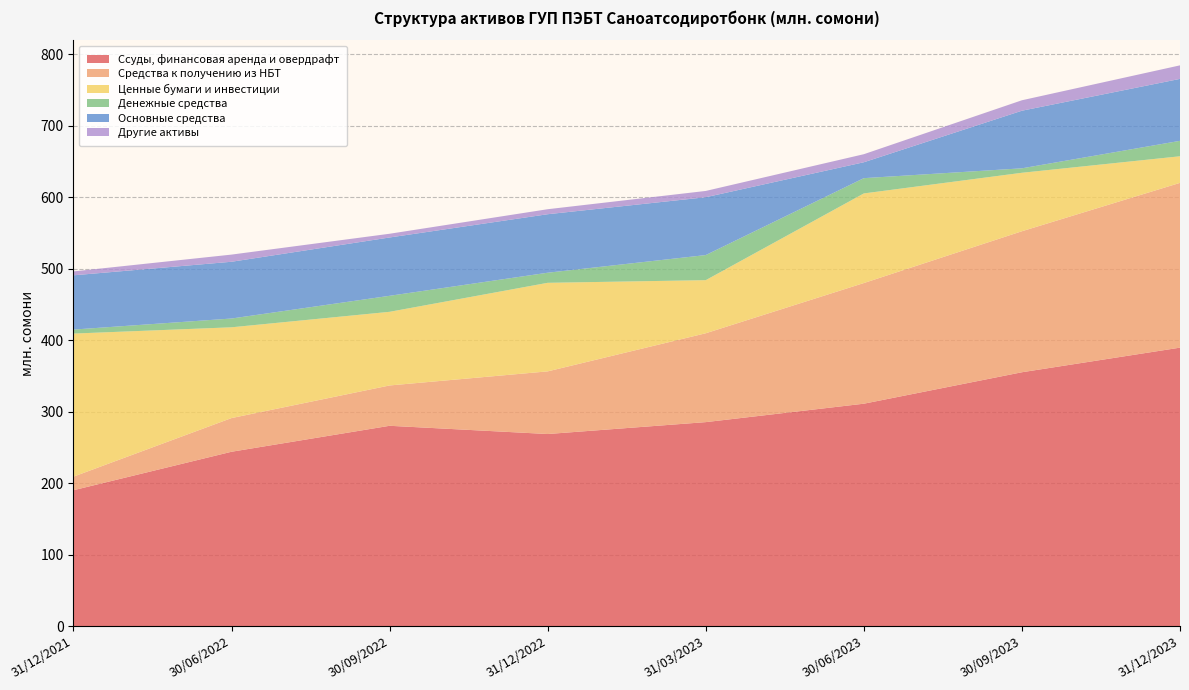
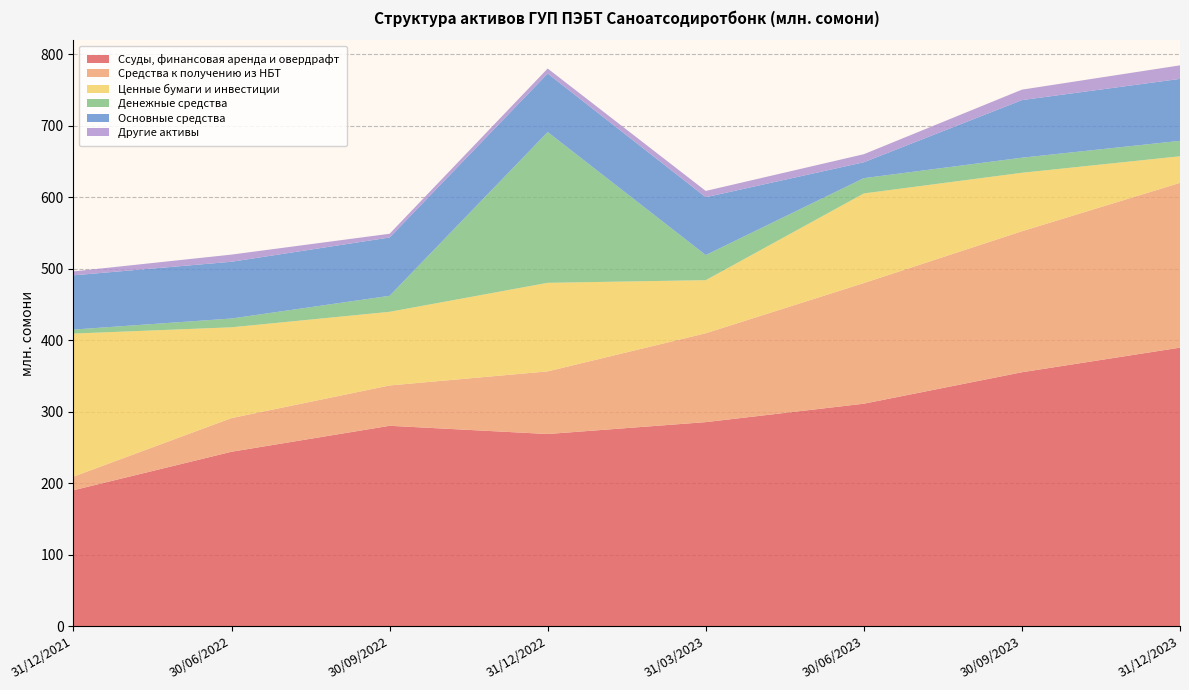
  {
    "Ссуды, финансовая аренда и овердрафт": {
      "31/12/2021": 190,
      "30/06/2022": 240,
      "30/09/2022": 280,
      "31/12/2022": 270,
      "31/03/2023": 290,
      "30/06/2023": 310,
      "30/09/2023": 360,
      "31/12/2023": 390
    },
    "Денежные средства": {
      "31/12/2021": 10,
      "30/06/2022": 10,
      "30/09/2022": 20,
-     "31/12/2022": 10,
+     "31/12/2022": 210,
      "31/03/2023": 40,
      "30/06/2023": 20,
-     "30/09/2023": 10,
+     "30/09/2023": 20,
      "31/12/2023": 20
    },
    "Основные средства": {
      "31/12/2021": 80,
      "30/06/2022": 80,
      "30/09/2022": 80,
      "31/12/2022": 80,
      "31/03/2023": 80,
      "30/06/2023": 20,
      "30/09/2023": 80,
      "31/12/2023": 90
    },
    "Другие активы": {
      "31/12/2021": 10,
      "30/06/2022": 10,
      "30/09/2022": 10,
      "31/12/2022": 10,
      "31/03/2023": 10,
      "30/06/2023": 10,
      "30/09/2023": 10,
      "31/12/2023": 20
    }
  }
